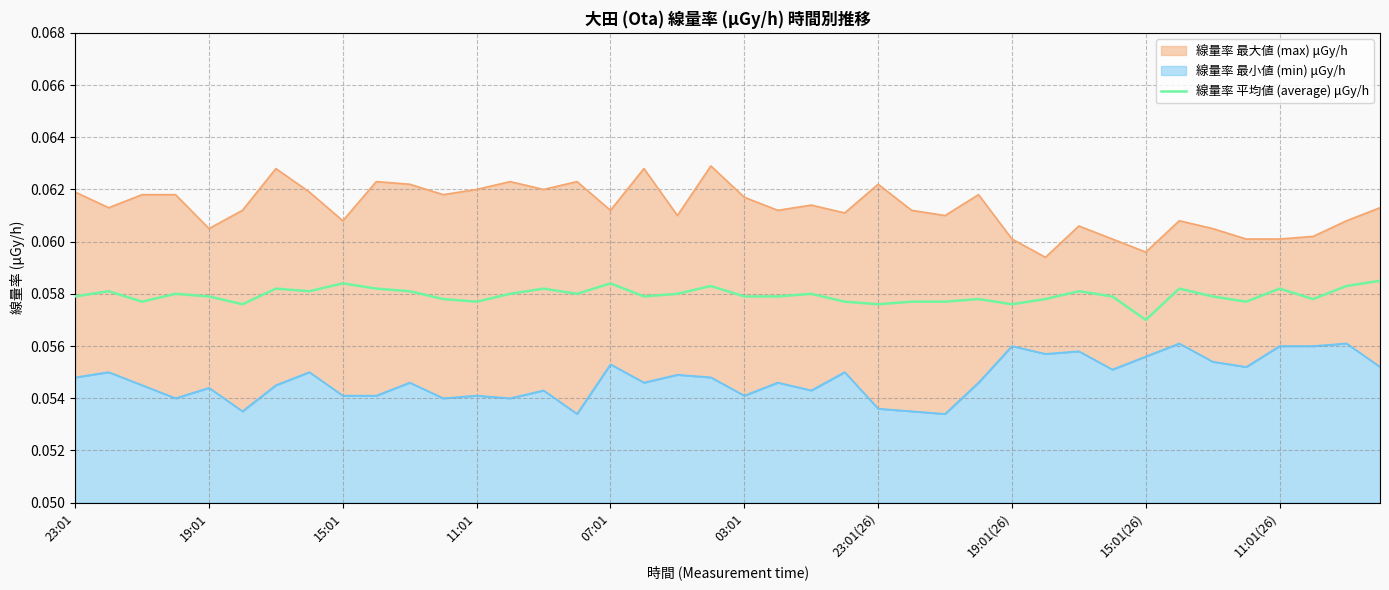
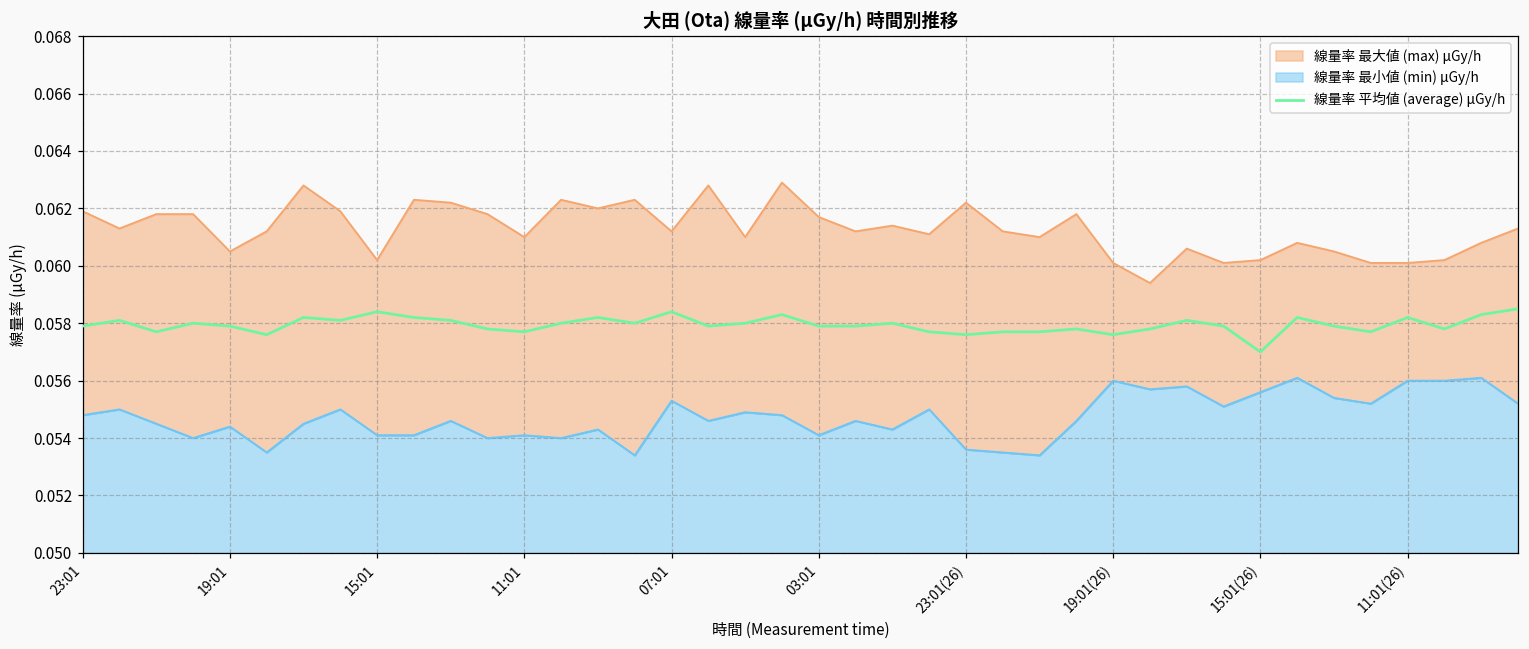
  {
    "線量率 最大値 (max) μGy/h": {
      "23:01": 0.0619,
      "19:01": 0.0605,
-     "15:01": 0.0608,
-     "11:01": 0.062,
+     "15:01": 0.0602,
+     "11:01": 0.061,
      "07:01": 0.0612,
      "03:01": 0.0617,
      "23:01(26)": 0.0622,
      "19:01(26)": 0.0601,
-     "15:01(26)": 0.0596,
+     "15:01(26)": 0.0602,
      "11:01(26)": 0.0601
    },
    "線量率 最小値 (min) μGy/h": {
      "23:01": 0.0548,
      "19:01": 0.0544,
      "15:01": 0.0541,
      "11:01": 0.0541,
      "07:01": 0.0553,
      "03:01": 0.0541,
      "23:01(26)": 0.0536,
      "19:01(26)": 0.0560,
      "15:01(26)": 0.0556,
      "11:01(26)": 0.0560
    },
    "線量率 平均値 (average) μGy/h": {
      "23:01": 0.0579,
      "19:01": 0.0579,
      "15:01": 0.0584,
      "11:01": 0.0577,
      "07:01": 0.0584,
      "03:01": 0.0579,
      "23:01(26)": 0.0576,
      "19:01(26)": 0.0576,
      "15:01(26)": 0.0570,
      "11:01(26)": 0.0582
    }
  }
